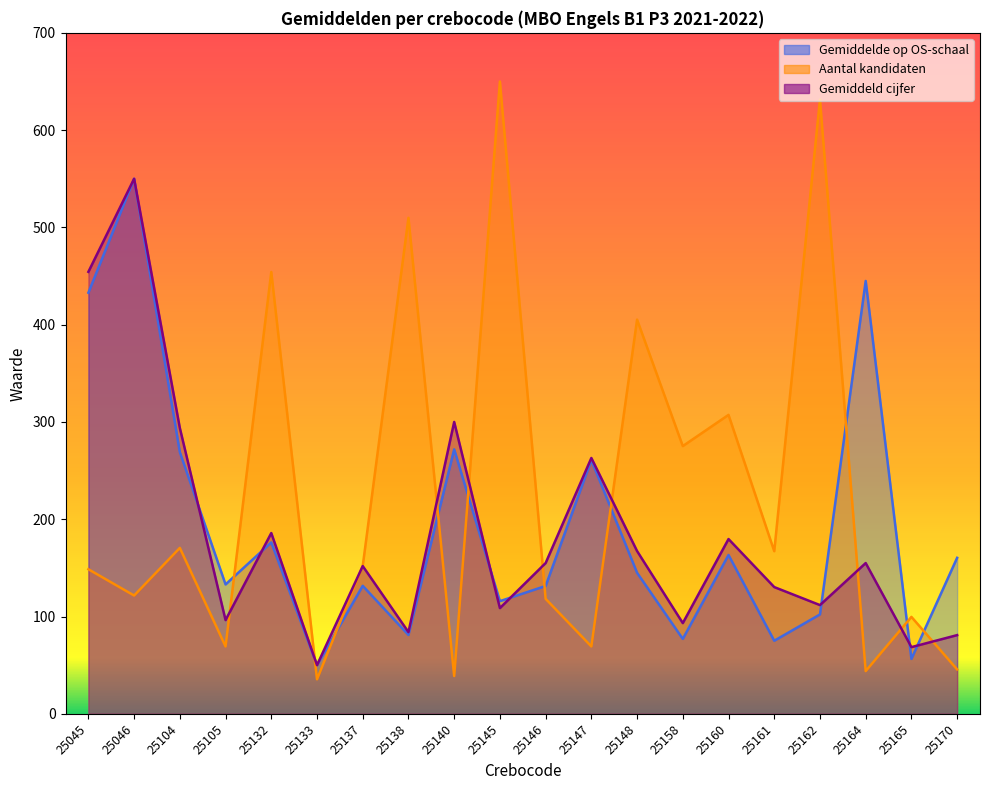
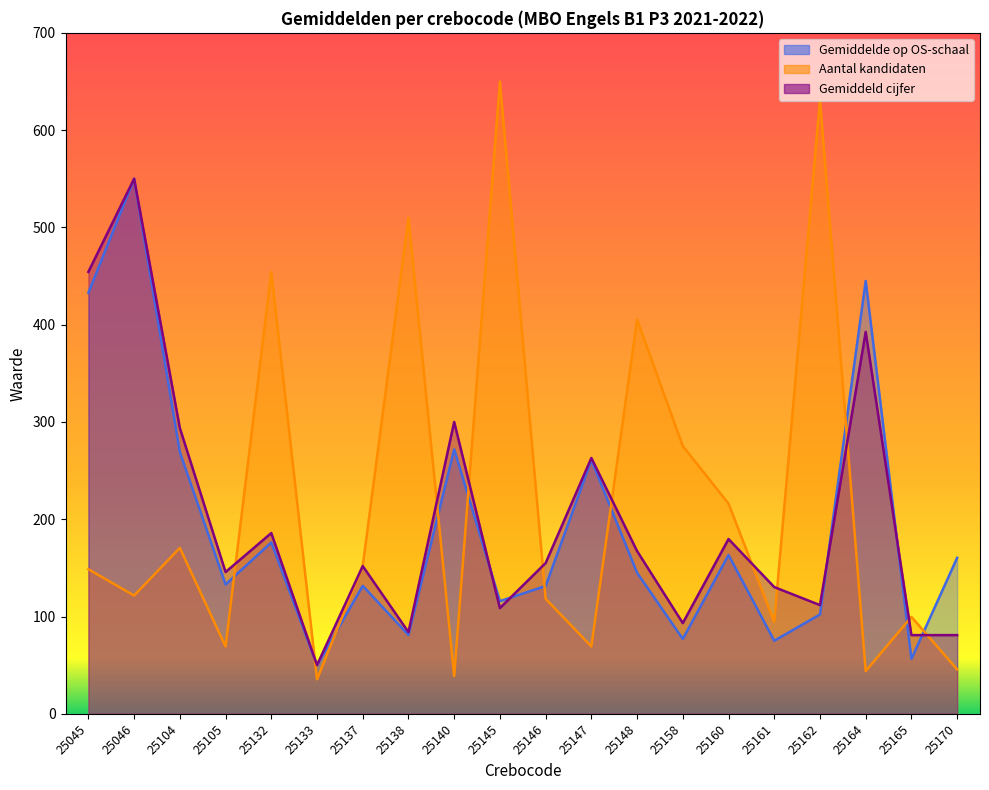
  {
    "Gemiddelde op OS-schaal": {
      "25045": 430,
      "25104": 270,
      "25105": 130,
      "25132": 180,
      "25137": 130,
      "25138": 80,
      "25140": 270,
      "25145": 120,
      "25146": 130,
      "25148": 140,
      "25158": 80,
      "25160": 160,
      "25161": 80,
      "25162": 100,
      "25164": 440,
      "25165": 60,
      "25170": 160
    },
    "Aantal kandidaten": {
      "25045": 150,
      "25046": 120,
      "25104": 170,
      "25105": 70,
      "25132": 450,
      "25133": 40,
      "25138": 510,
      "25140": 40,
      "25145": 650,
      "25146": 120,
      "25147": 70,
      "25148": 410,
      "25158": 280,
-     "25160": 310,
-     "25161": 170,
+     "25160": 220,
+     "25161": 90,
      "25164": 40,
      "25165": 100,
      "25170": 50
    },
    "Gemiddeld cijfer": {
      "25045": 450,
      "25104": 290,
-     "25105": 100,
+     "25105": 150,
      "25132": 190,
      "25138": 80,
      "25140": 300,
      "25145": 110,
      "25146": 150,
      "25148": 170,
      "25158": 90,
      "25160": 180,
      "25161": 130,
      "25162": 110,
-     "25164": 150,
-     "25165": 70,
+     "25164": 390,
+     "25165": 80,
      "25170": 80
    }
  }
